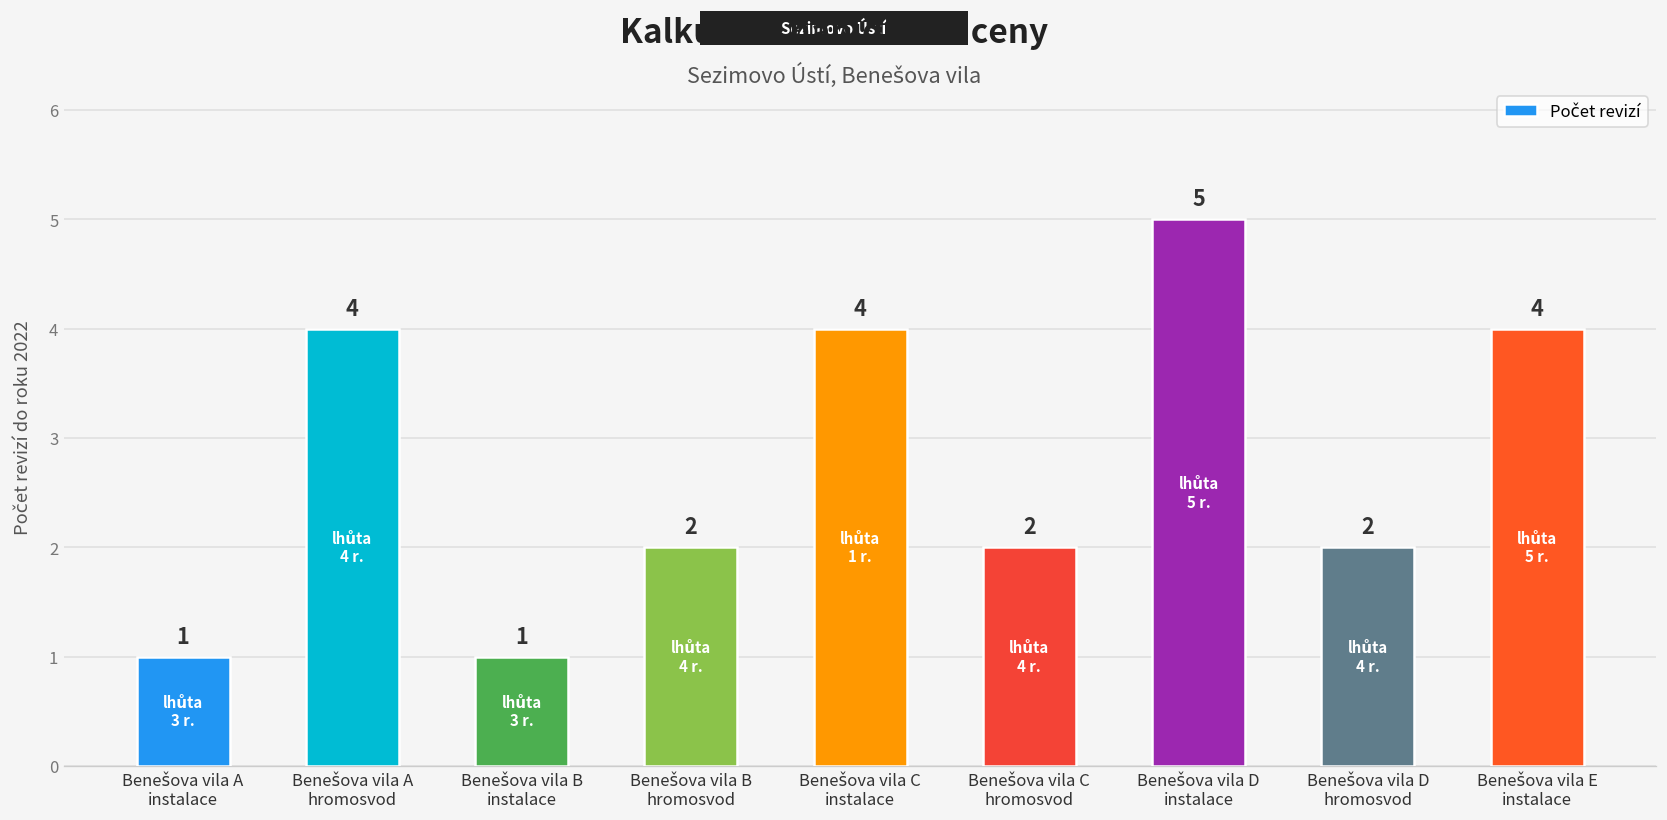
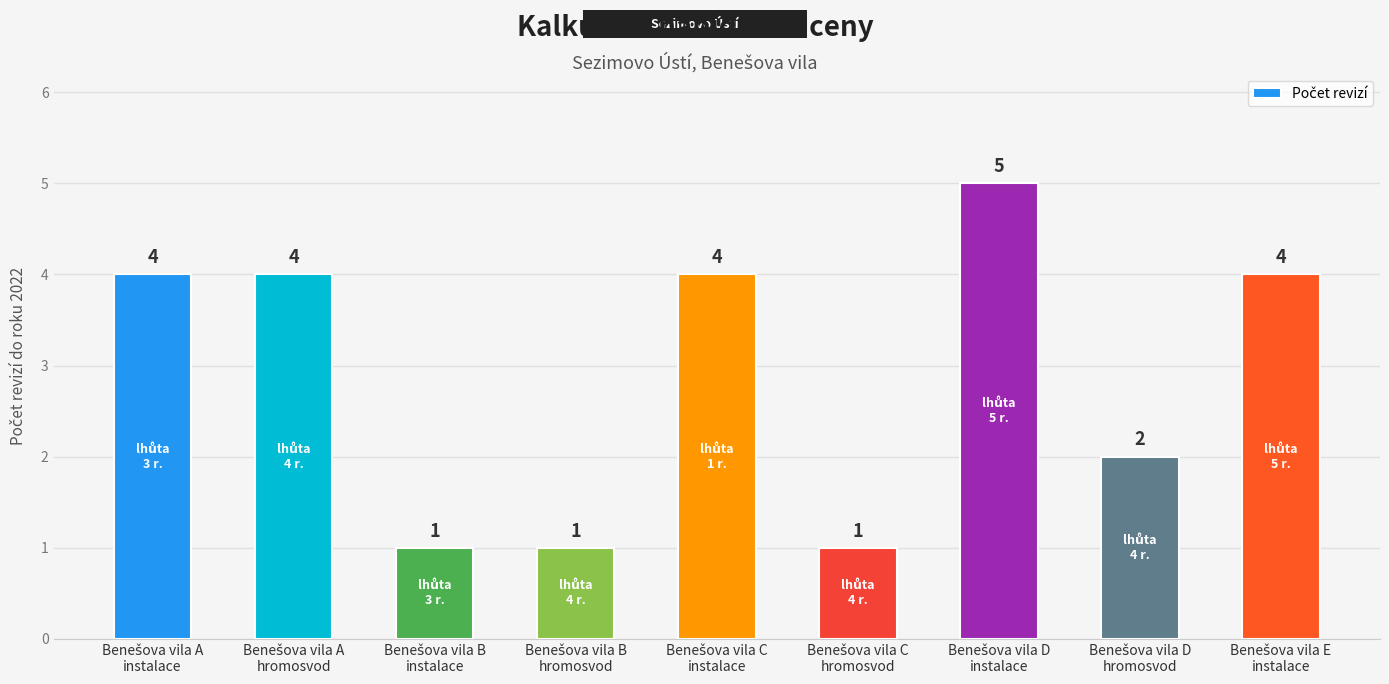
  {
-   "Benešova vila A instalace": 1,
+   "Benešova vila A instalace": 4,
    "Benešova vila A hromosvod": 4,
    "Benešova vila B instalace": 1,
-   "Benešova vila B hromosvod": 2,
+   "Benešova vila B hromosvod": 1,
    "Benešova vila C instalace": 4,
-   "Benešova vila C hromosvod": 2,
+   "Benešova vila C hromosvod": 1,
    "Benešova vila D instalace": 5,
    "Benešova vila D hromosvod": 2,
    "Benešova vila E instalace": 4
  }
